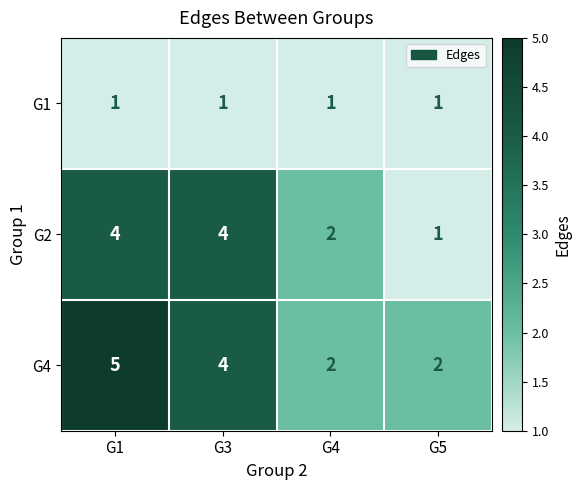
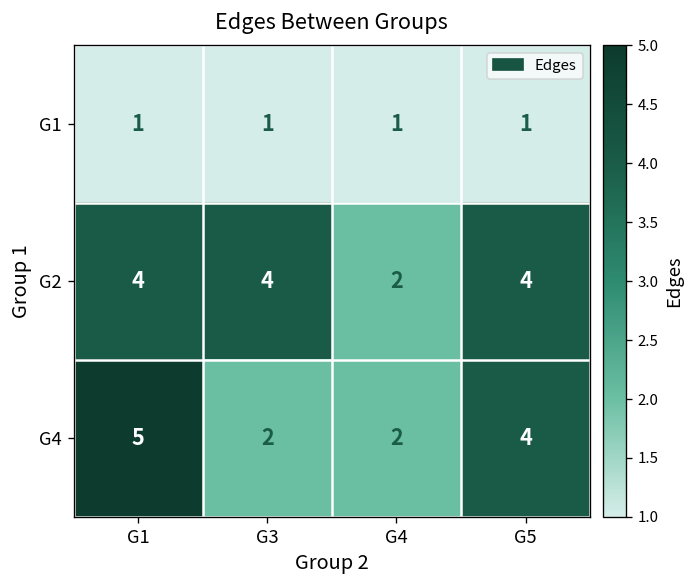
  {
    "G1": {
      "G1": 1,
      "G3": 1,
      "G4": 1,
      "G5": 1
    },
    "G2": {
      "G1": 4,
      "G3": 4,
      "G4": 2,
-     "G5": 1
+     "G5": 4
    },
    "G4": {
      "G1": 5,
-     "G3": 4,
+     "G3": 2,
      "G4": 2,
-     "G5": 2
+     "G5": 4
    }
  }
